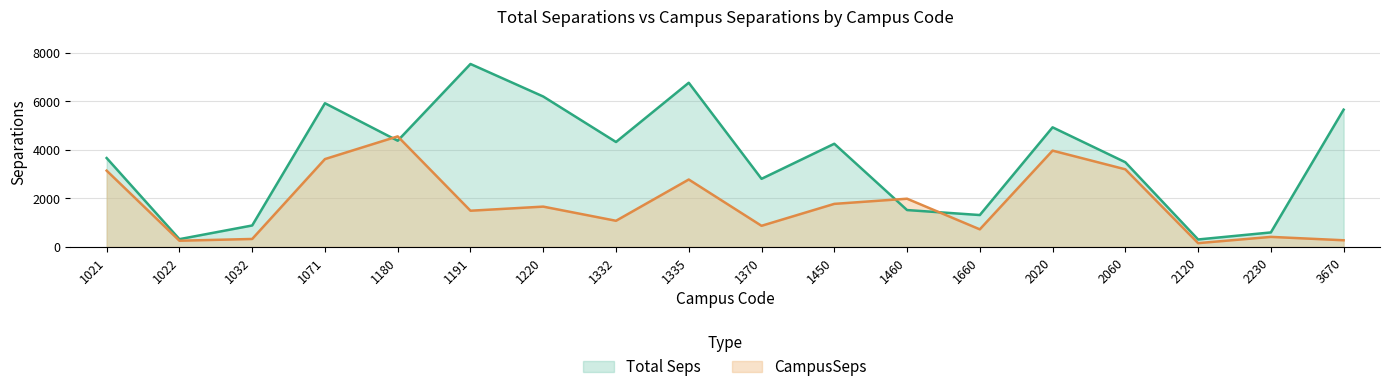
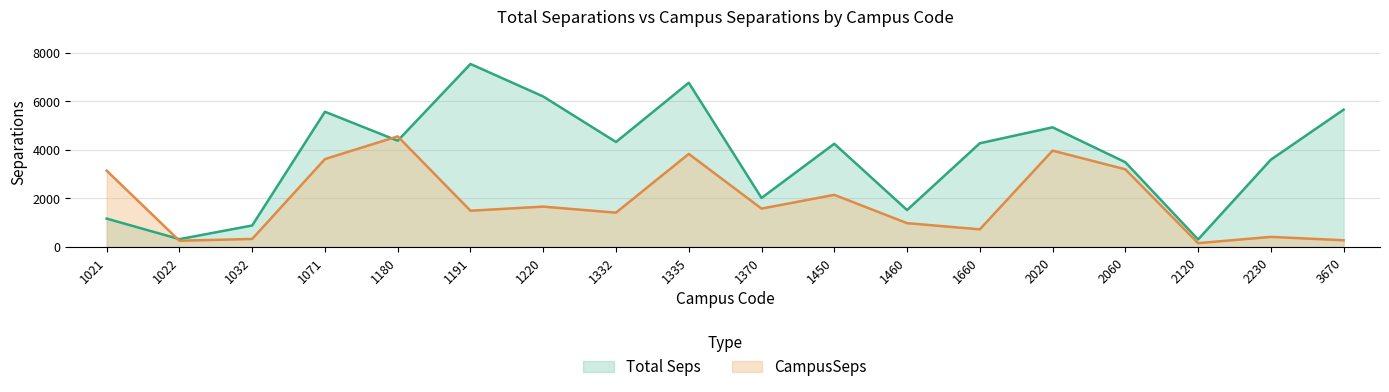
  {
    "Total Seps": {
-     "1021": 3700,
+     "1021": 1200,
      "1032": 900,
-     "1071": 5900,
+     "1071": 5600,
      "1180": 4400,
      "1191": 7500,
      "1220": 6200,
      "1332": 4300,
      "1335": 6800,
-     "1370": 2800,
+     "1370": 2000,
      "1450": 4200,
      "1460": 1500,
-     "1660": 1300,
+     "1660": 4300,
      "2020": 4900,
      "2060": 3500,
      "2120": 300,
-     "2230": 600,
+     "2230": 3600,
      "3670": 5700
    },
    "CampusSeps": {
      "1021": 3100,
      "1032": 300,
      "1071": 3600,
      "1180": 4600,
      "1191": 1500,
      "1220": 1700,
-     "1332": 1100,
-     "1335": 2800,
-     "1370": 900,
-     "1450": 1800,
-     "1460": 2000,
+     "1332": 1400,
+     "1335": 3800,
+     "1370": 1600,
+     "1450": 2100,
+     "1460": 1000,
      "1660": 700,
      "2020": 4000,
      "2060": 3200,
      "2120": 200,
      "2230": 400,
      "3670": 300
    }
  }
